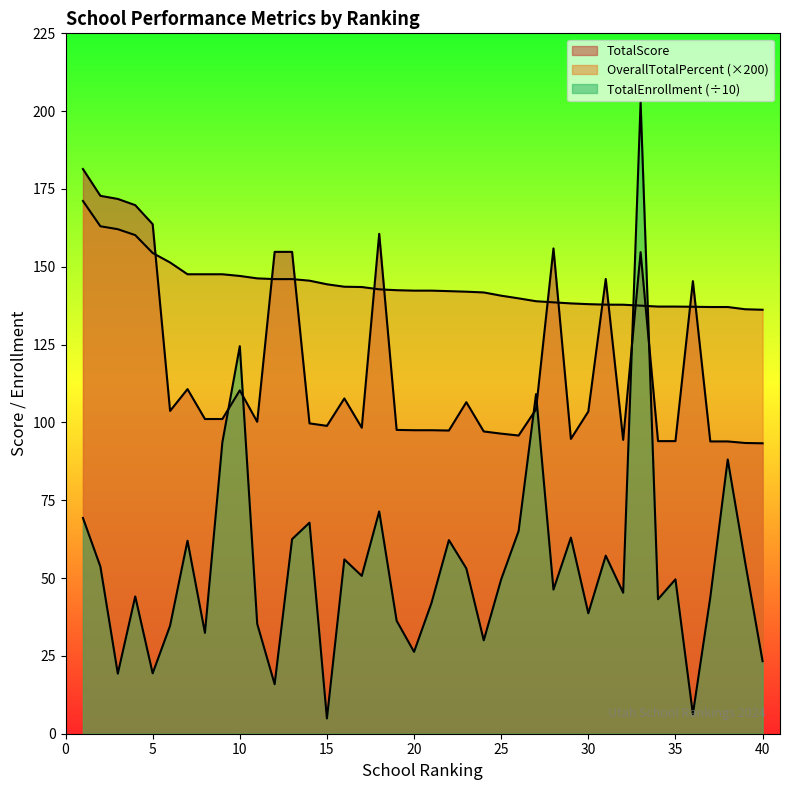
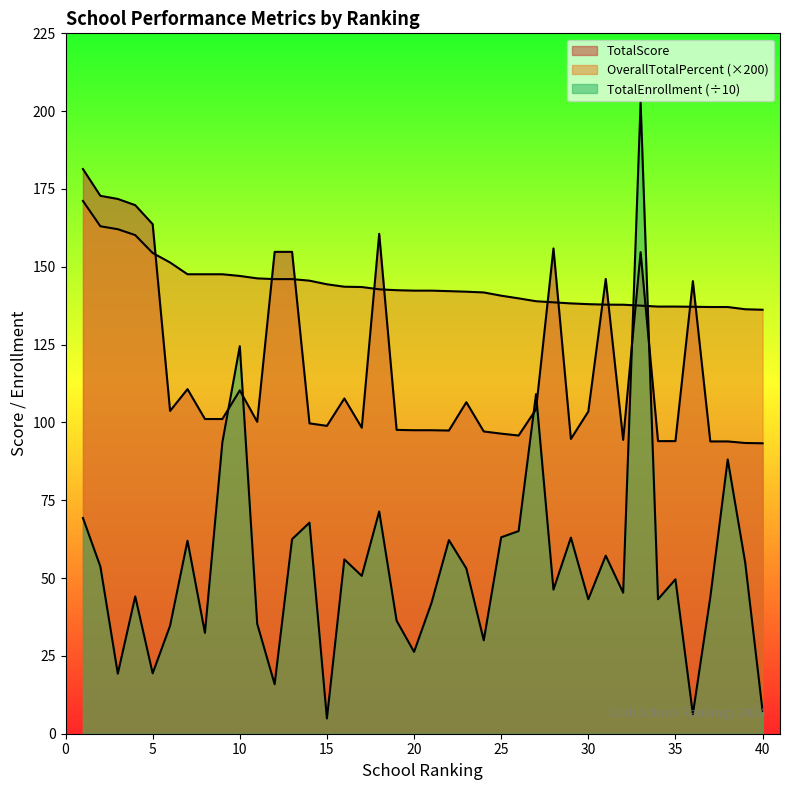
  {
    "TotalEnrollment (÷10)": {
      "5": 19,
      "10": 125,
      "15": 5,
      "20": 26,
-     "25": 50,
-     "30": 39,
+     "25": 63,
+     "30": 43,
      "35": 50,
-     "40": 23
+     "40": 7
    }
  }
